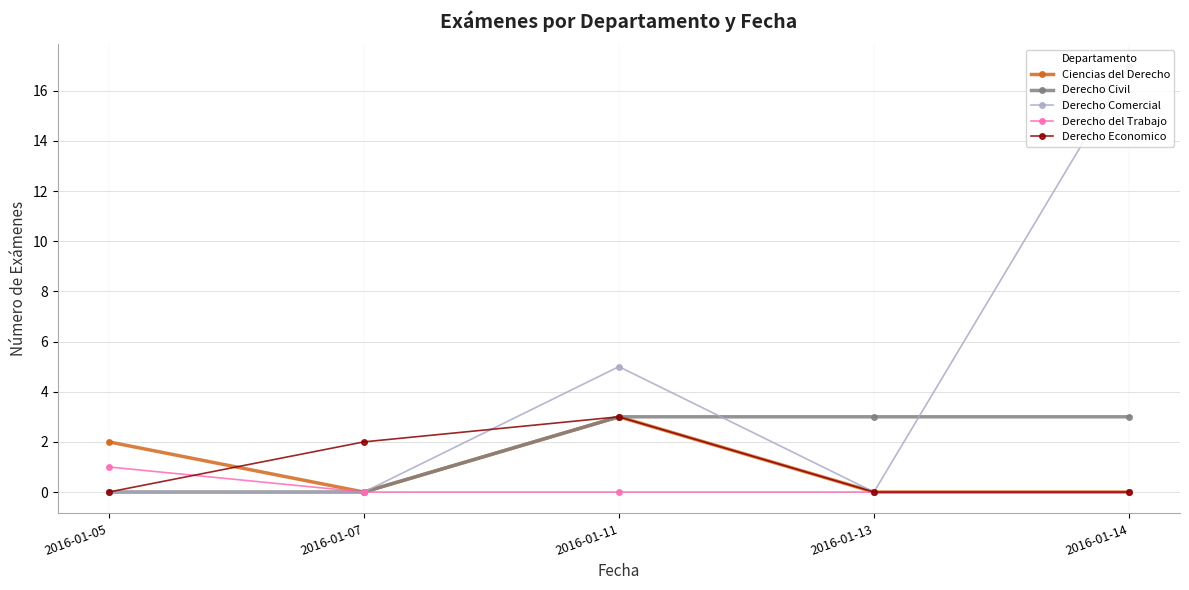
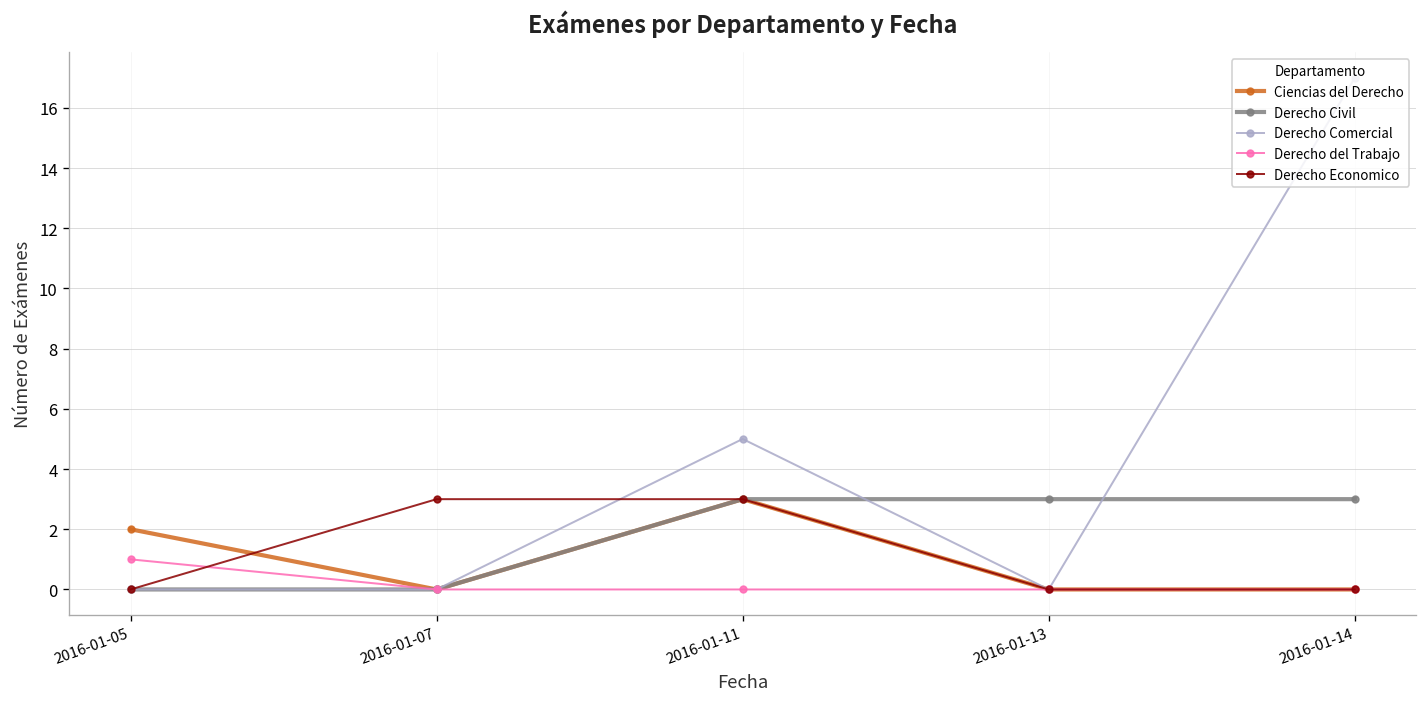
  {
    "Ciencias del Derecho": {
      "2016-01-05": 2
    },
    "Derecho Civil": {
      "2016-01-13": 3,
      "2016-01-14": 3
    },
    "Derecho Comercial": {
      "2016-01-11": 5
    },
    "Derecho del Trabajo": {
      "2016-01-05": 1,
      "2016-01-11": 0
    },
    "Derecho Economico": {
-     "2016-01-07": 2
+     "2016-01-07": 3
    }
  }
